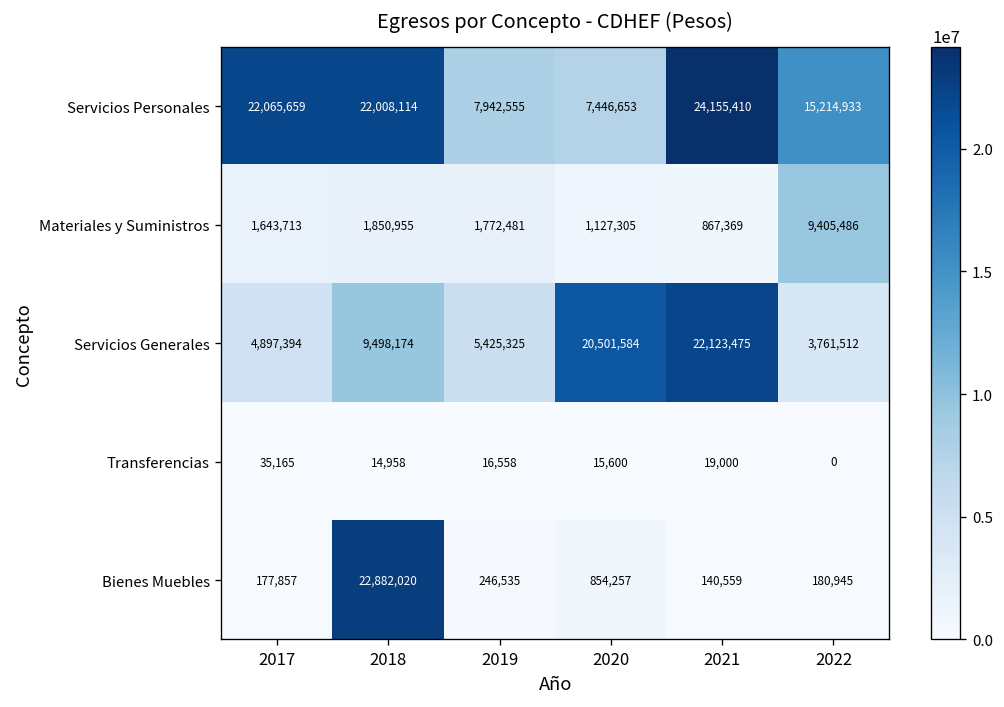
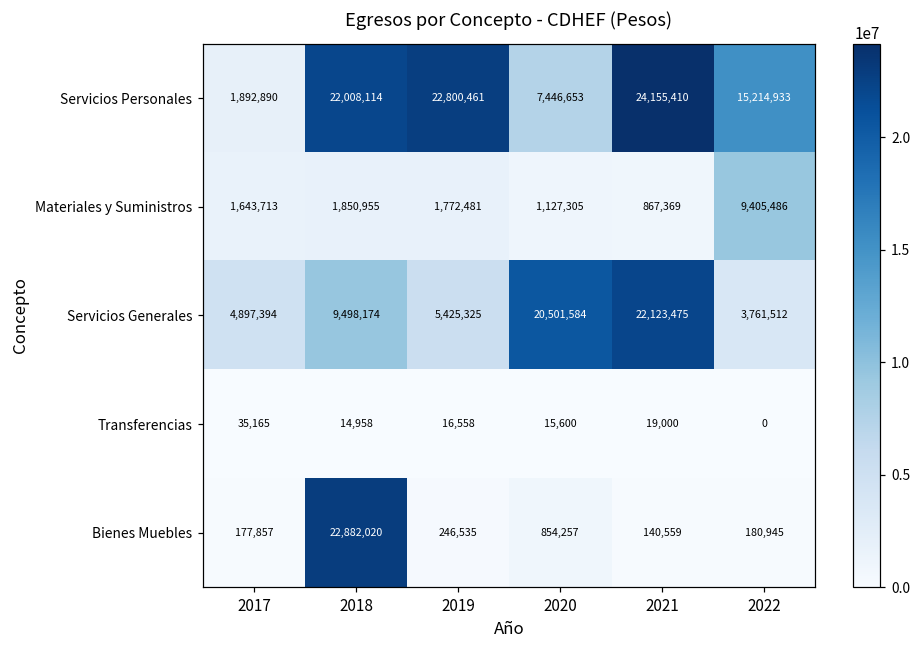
  {
    "Servicios Personales": {
-     "2017": "22,065,659",
+     "2017": "1,892,890",
      "2018": "22,008,114",
-     "2019": "7,942,555",
+     "2019": "22,800,461",
      "2020": "7,446,653",
      "2021": "24,155,410",
      "2022": "15,214,933"
    },
    "Materiales y Suministros": {
      "2017": "1,643,713",
      "2018": "1,850,955",
      "2019": "1,772,481",
      "2020": "1,127,305",
      "2021": "867,369",
      "2022": "9,405,486"
    },
    "Servicios Generales": {
      "2017": "4,897,394",
      "2018": "9,498,174",
      "2019": "5,425,325",
      "2020": "20,501,584",
      "2021": "22,123,475",
      "2022": "3,761,512"
    },
    "Transferencias": {
      "2017": "35,165",
      "2018": "14,958",
      "2019": "16,558",
      "2020": "15,600",
      "2021": "19,000",
      "2022": "0"
    },
    "Bienes Muebles": {
      "2017": "177,857",
      "2018": "22,882,020",
      "2019": "246,535",
      "2020": "854,257",
      "2021": "140,559",
      "2022": "180,945"
    }
  }
